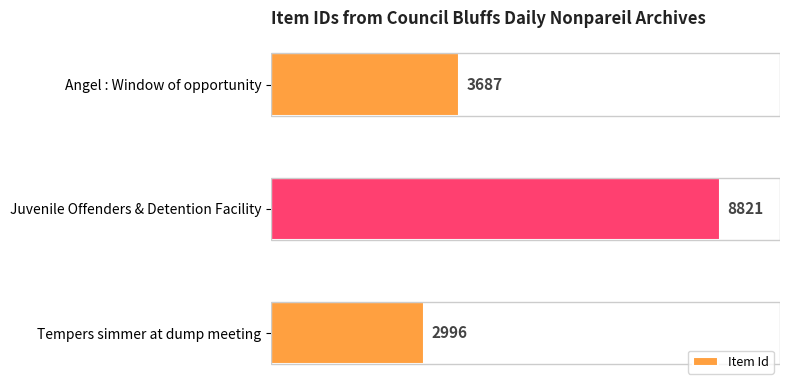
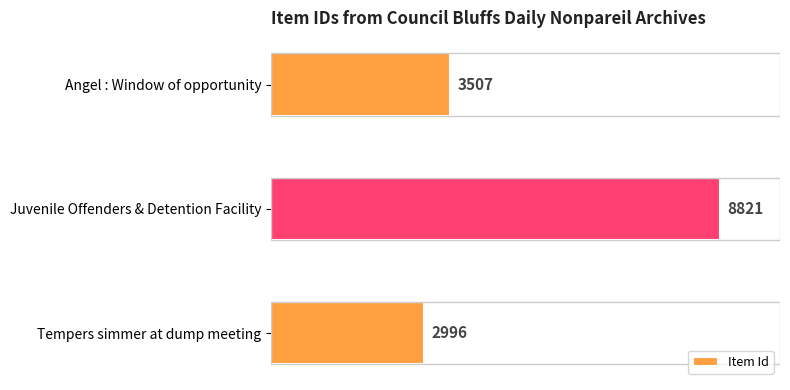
  {
-   "Angel : Window of opportunity": 3687,
+   "Angel : Window of opportunity": 3507,
    "Juvenile Offenders & Detention Facility": 8821,
    "Tempers simmer at dump meeting": 2996
  }
